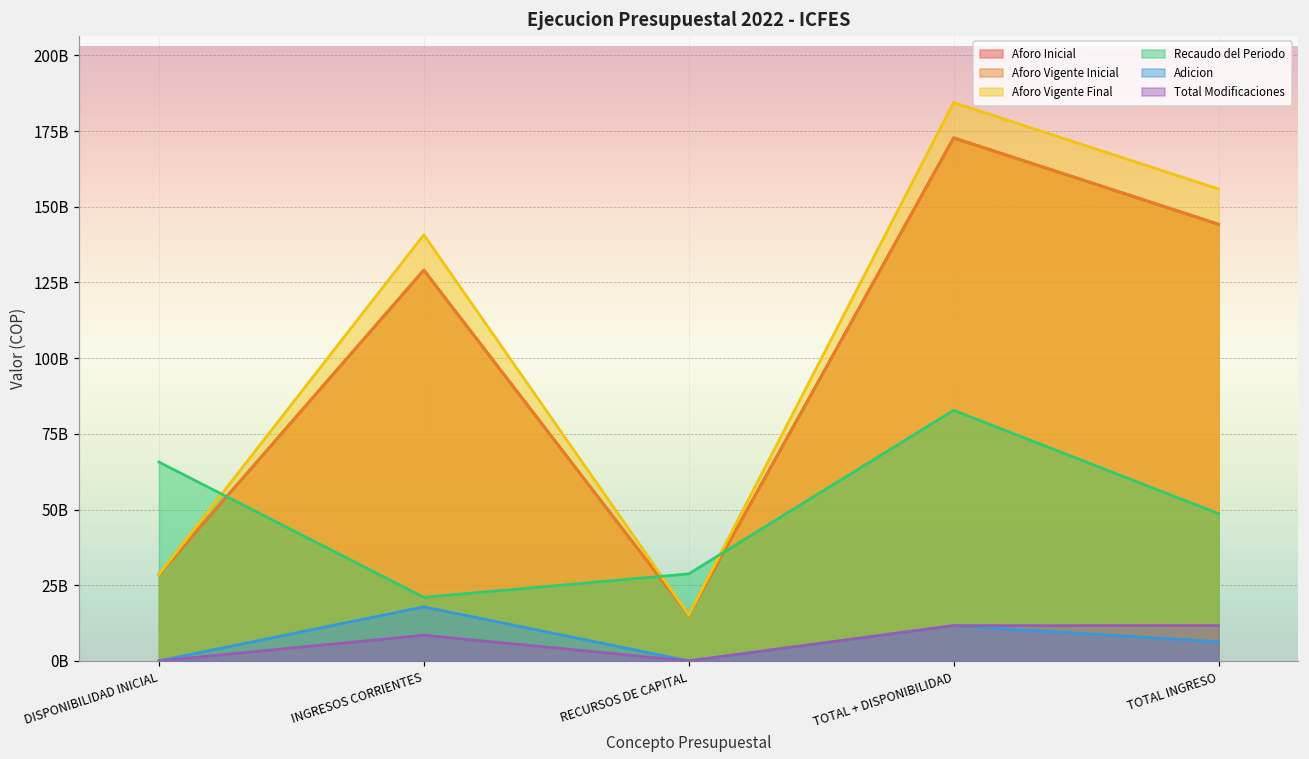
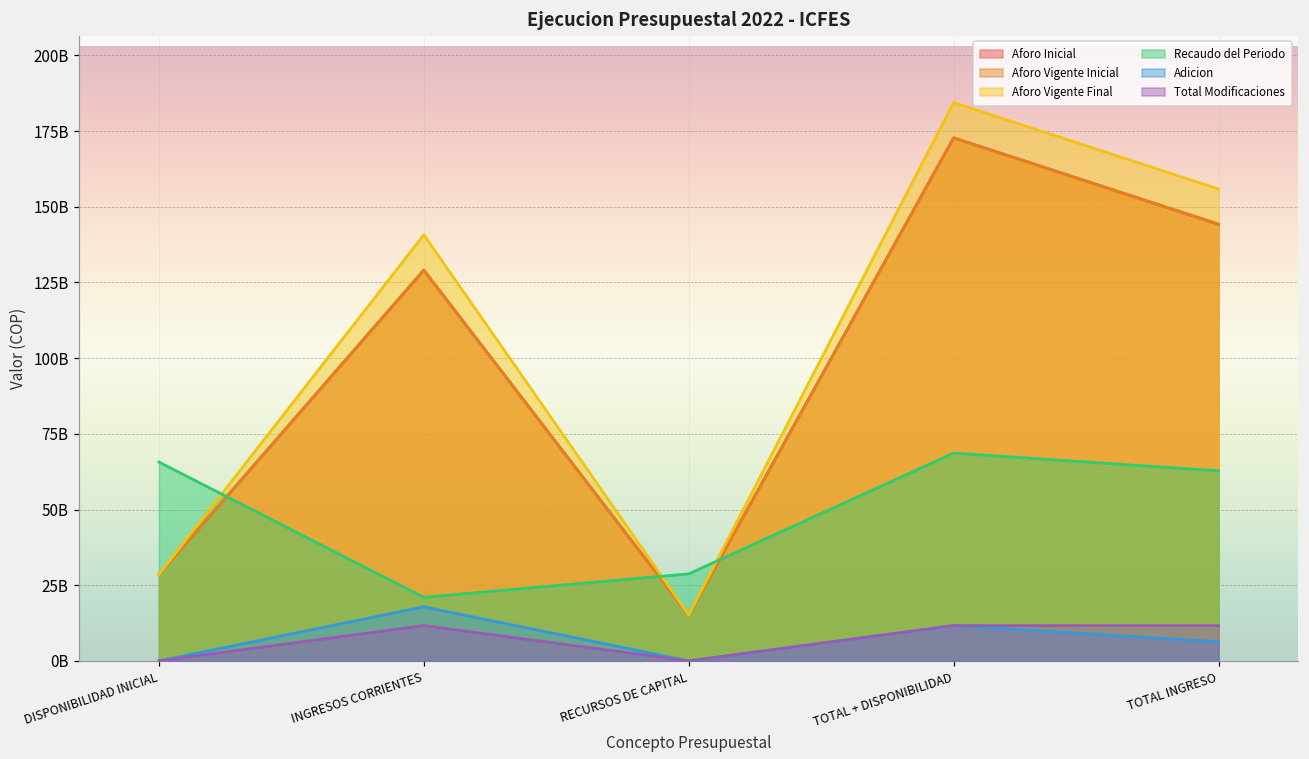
  {
    "Recaudo del Periodo": {
      "DISPONIBILIDAD INICIAL": 66000000000,
      "INGRESOS CORRIENTES": 21000000000,
      "RECURSOS DE CAPITAL": 29000000000,
-     "TOTAL + DISPONIBILIDAD": 83000000000,
-     "TOTAL INGRESO": 49000000000
+     "TOTAL + DISPONIBILIDAD": 69000000000,
+     "TOTAL INGRESO": 63000000000
    },
    "Adicion": {
      "INGRESOS CORRIENTES": 18000000000,
      "TOTAL INGRESO": 6000000000
    },
    "Total Modificaciones": {
-     "INGRESOS CORRIENTES": 8000000000,
+     "INGRESOS CORRIENTES": 12000000000,
      "TOTAL INGRESO": 12000000000
    }
  }
